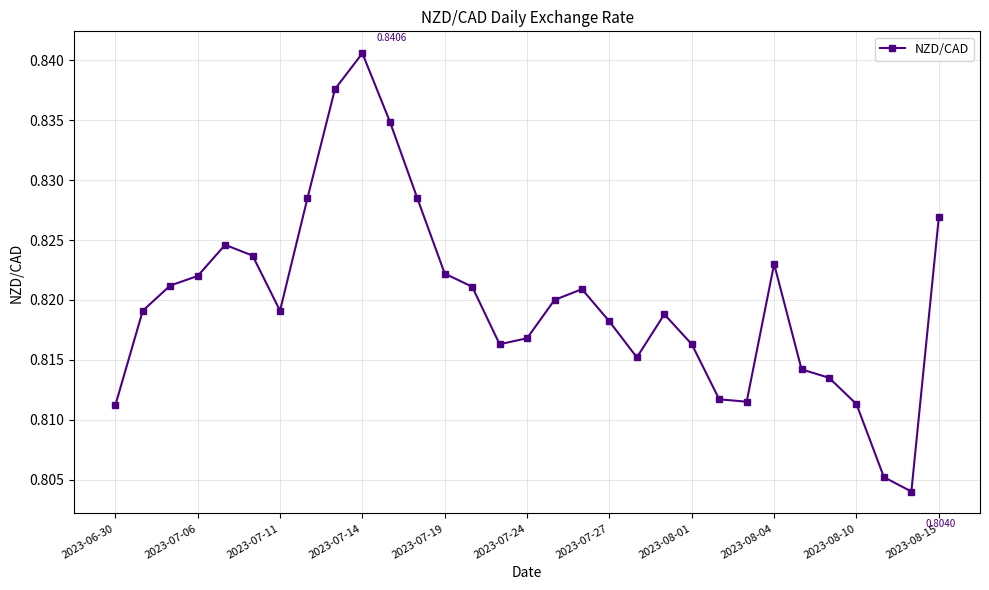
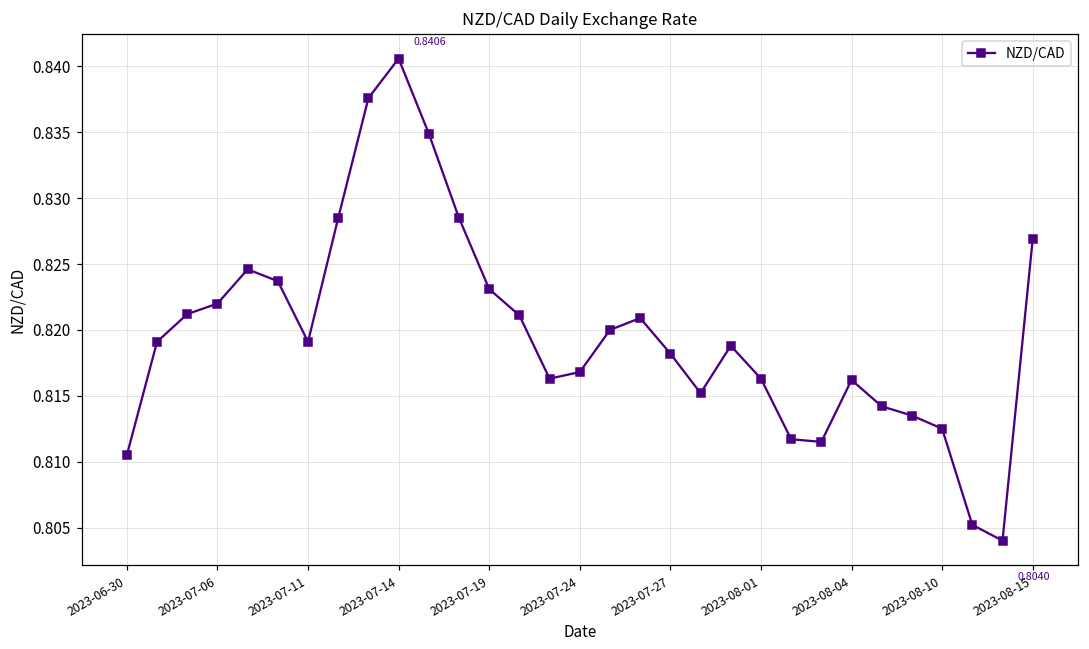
  {
-   "2023-06-30": 0.8112,
+   "2023-06-30": 0.8105,
    "2023-07-06": 0.8220,
    "2023-07-11": 0.8191,
-   "2023-07-19": 0.8222,
+   "2023-07-19": 0.8231,
    "2023-07-24": 0.8168,
    "2023-07-27": 0.8182,
    "2023-08-01": 0.8163,
-   "2023-08-04": 0.8230,
-   "2023-08-10": 0.8113,
+   "2023-08-04": 0.8162,
+   "2023-08-10": 0.8125,
    "2023-08-15": 0.8269
  }
